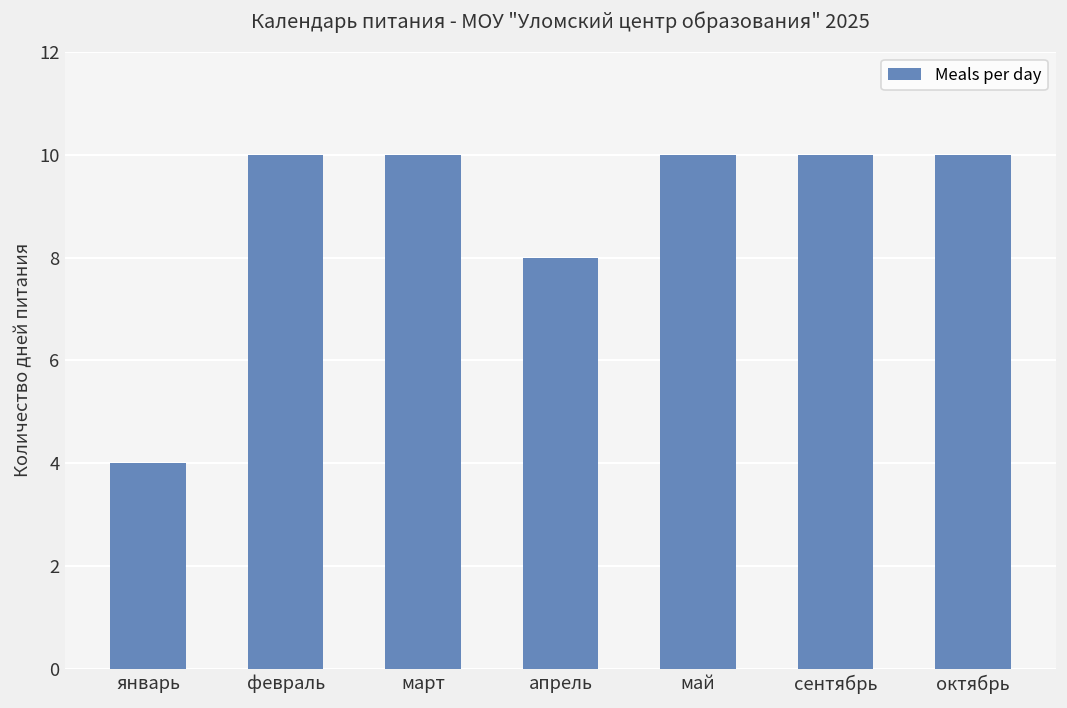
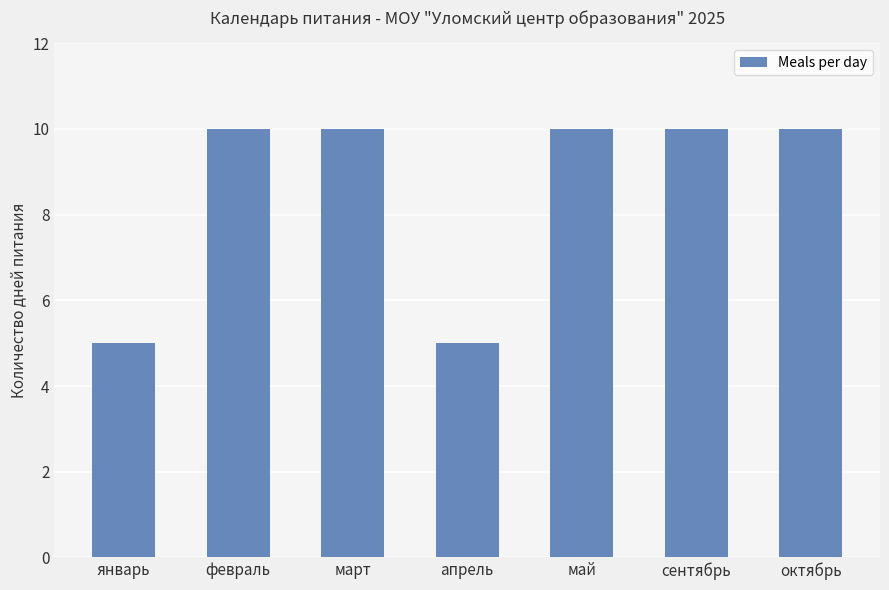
  {
-   "январь": 4,
+   "январь": 5,
    "февраль": 10,
    "март": 10,
-   "апрель": 8,
+   "апрель": 5,
    "май": 10,
    "сентябрь": 10,
    "октябрь": 10
  }
